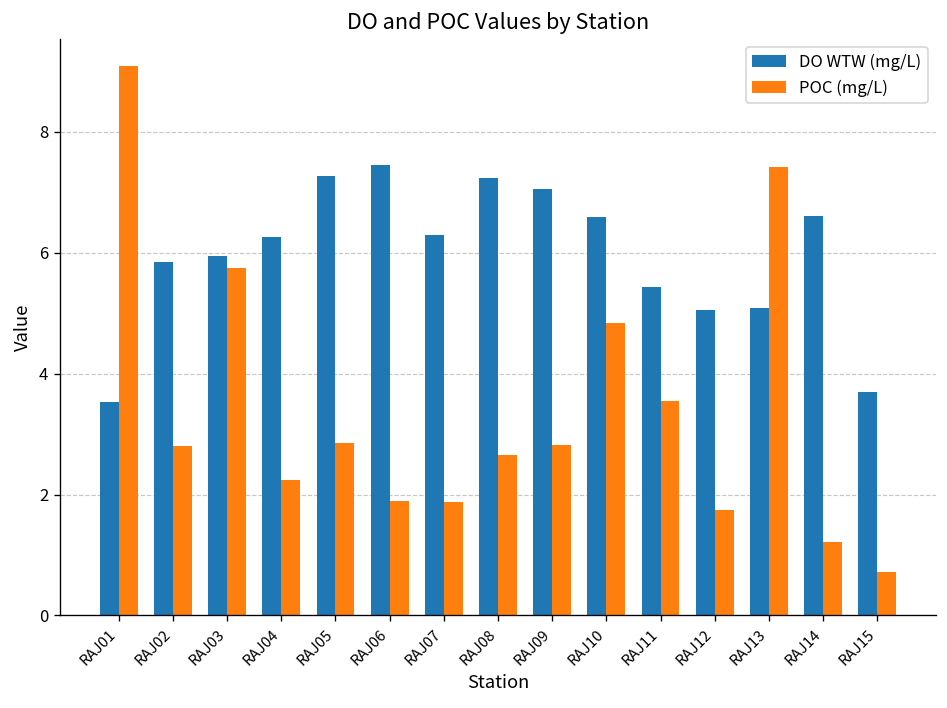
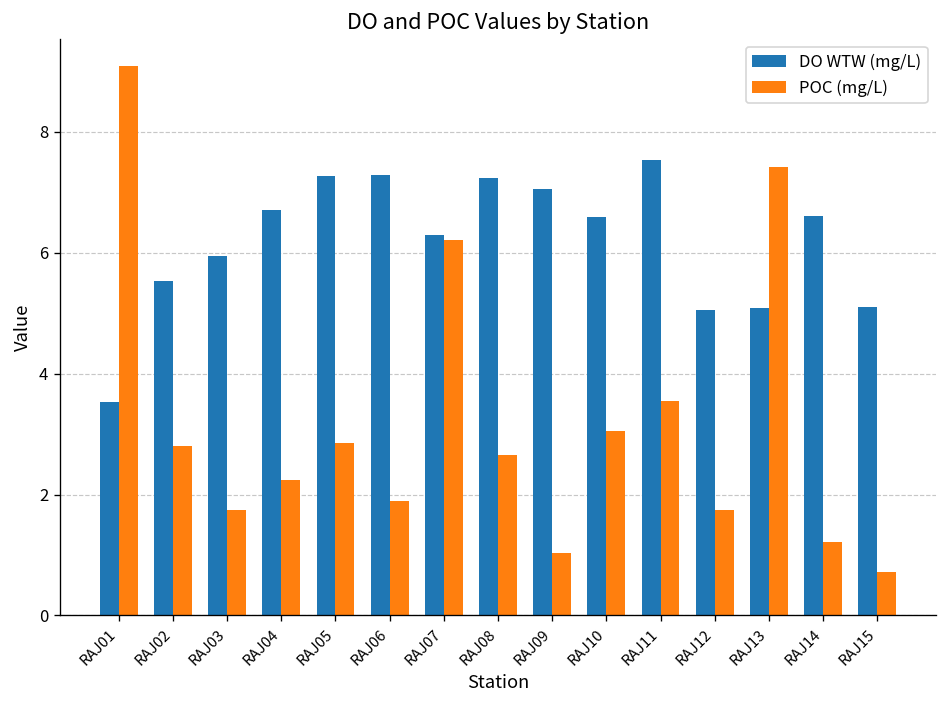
  {
    "DO WTW (mg/L)": {
      "RAJ01": 3.5,
-     "RAJ02": 5.8,
+     "RAJ02": 5.5,
      "RAJ03": 5.9,
-     "RAJ04": 6.3,
+     "RAJ04": 6.7,
      "RAJ05": 7.3,
-     "RAJ06": 7.5,
+     "RAJ06": 7.3,
      "RAJ07": 6.3,
      "RAJ08": 7.2,
      "RAJ09": 7.1,
      "RAJ10": 6.6,
-     "RAJ11": 5.4,
+     "RAJ11": 7.5,
      "RAJ12": 5.1,
      "RAJ13": 5.1,
      "RAJ14": 6.6,
-     "RAJ15": 3.7
+     "RAJ15": 5.1
    },
    "POC (mg/L)": {
      "RAJ01": 9.1,
      "RAJ02": 2.8,
-     "RAJ03": 5.8,
+     "RAJ03": 1.7,
      "RAJ04": 2.2,
      "RAJ05": 2.9,
      "RAJ06": 1.9,
-     "RAJ07": 1.9,
+     "RAJ07": 6.2,
      "RAJ08": 2.6,
-     "RAJ09": 2.8,
-     "RAJ10": 4.8,
+     "RAJ09": 1.0,
+     "RAJ10": 3.0,
      "RAJ11": 3.5,
      "RAJ12": 1.7,
      "RAJ13": 7.4,
      "RAJ14": 1.2,
      "RAJ15": 0.7
    }
  }
